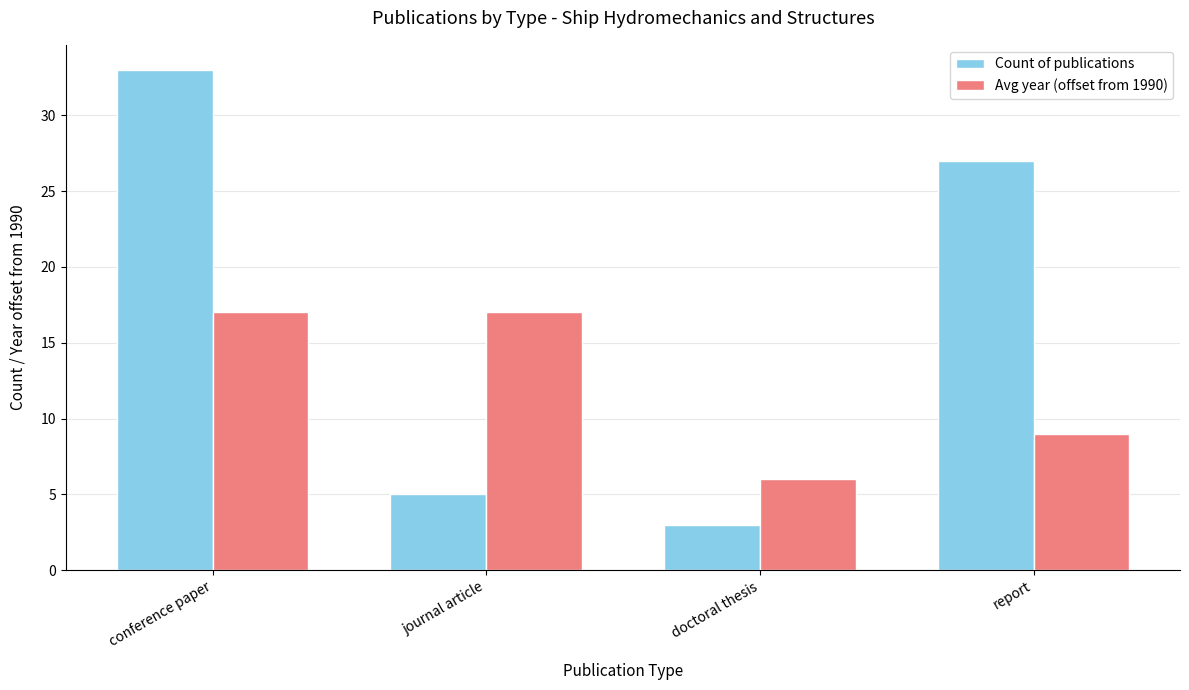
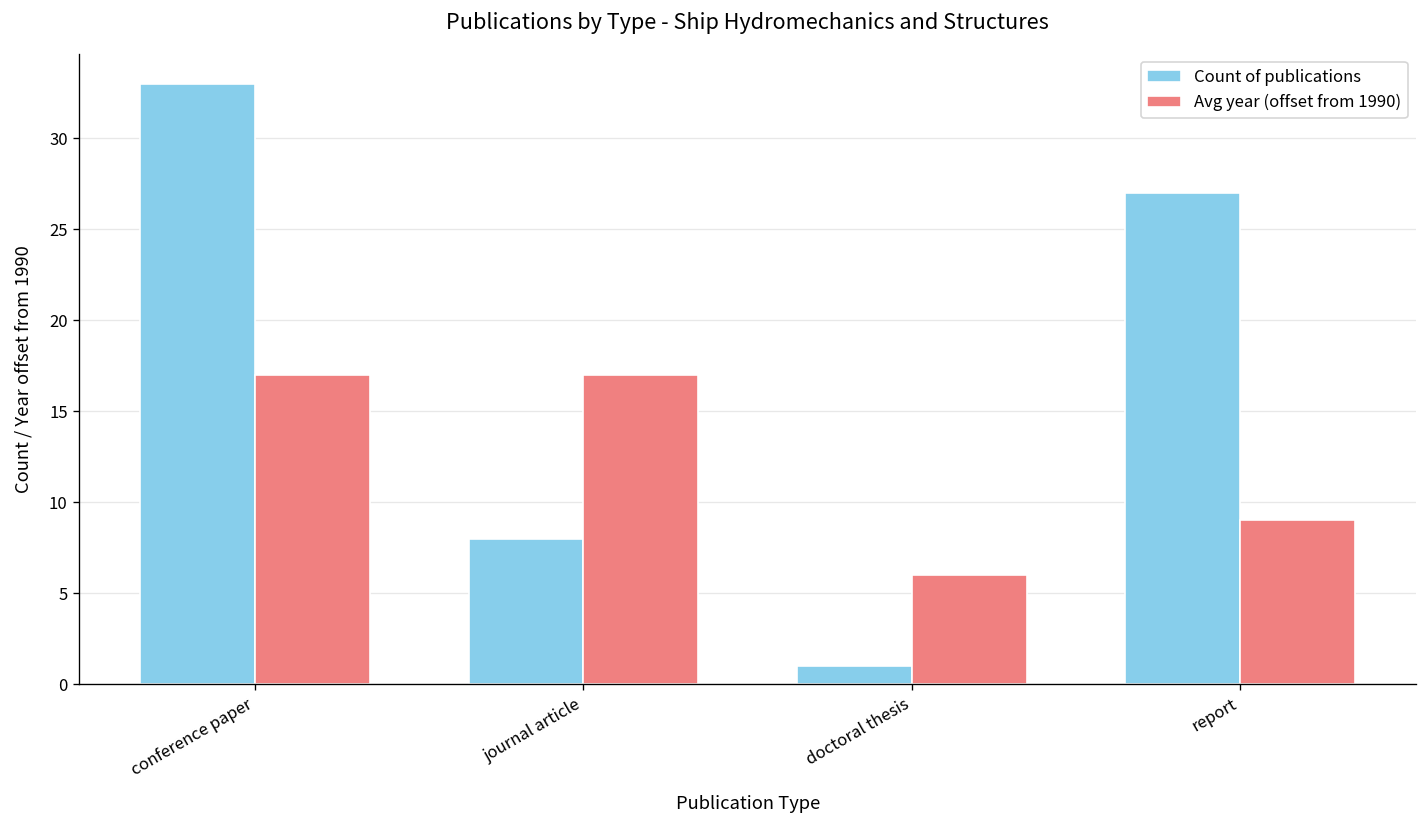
  {
    "Count of publications": {
      "conference paper": 33,
-     "journal article": 5,
-     "doctoral thesis": 3,
+     "journal article": 8,
+     "doctoral thesis": 1,
      "report": 27
    },
    "Avg year (offset from 1990)": {
      "conference paper": 17,
      "journal article": 17,
      "doctoral thesis": 6,
      "report": 9
    }
  }
